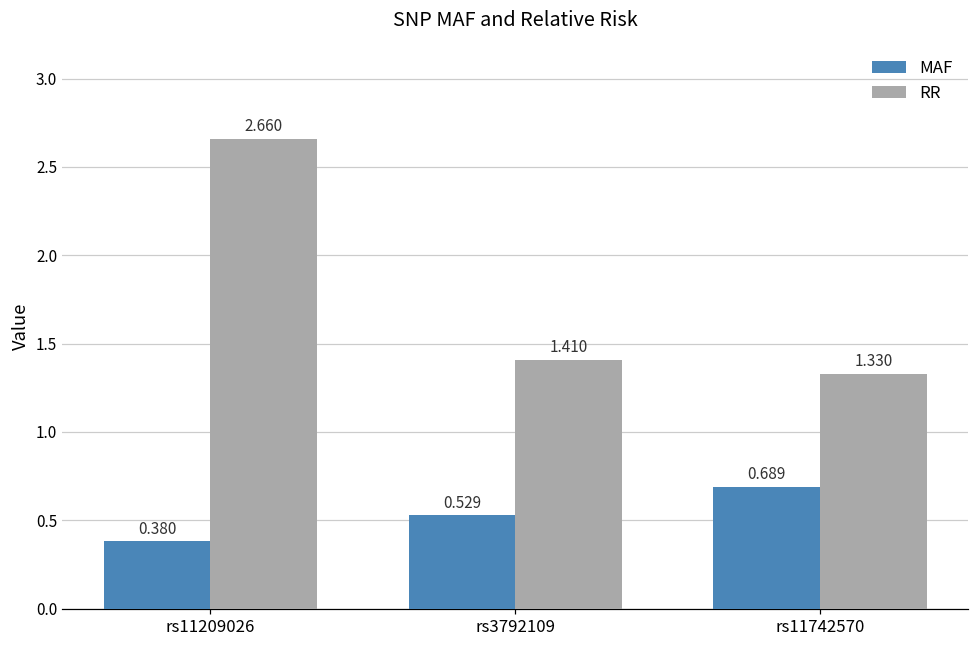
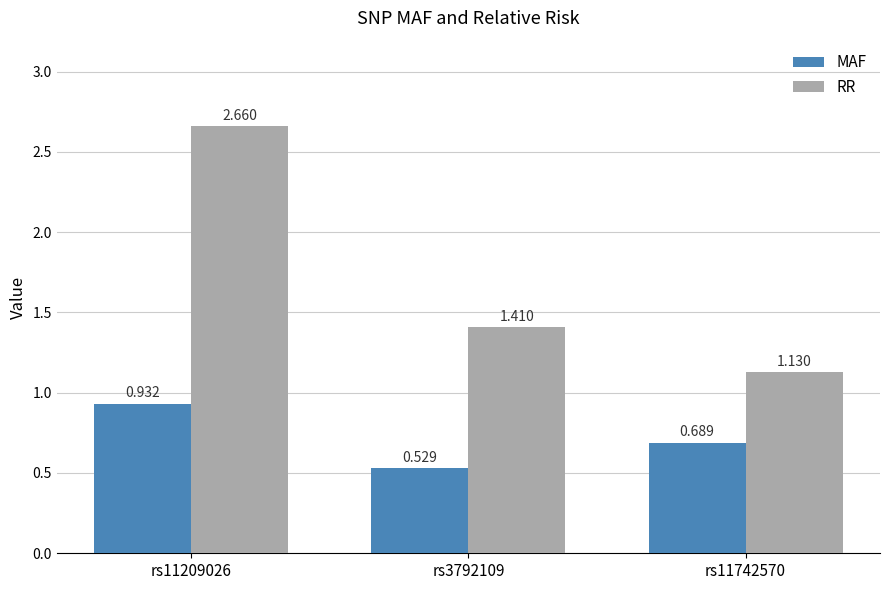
  {
    "MAF": {
-     "rs11209026": 0.380,
+     "rs11209026": 0.932,
      "rs3792109": 0.529,
      "rs11742570": 0.689
    },
    "RR": {
      "rs11209026": 2.660,
      "rs3792109": 1.410,
-     "rs11742570": 1.330
+     "rs11742570": 1.130
    }
  }
